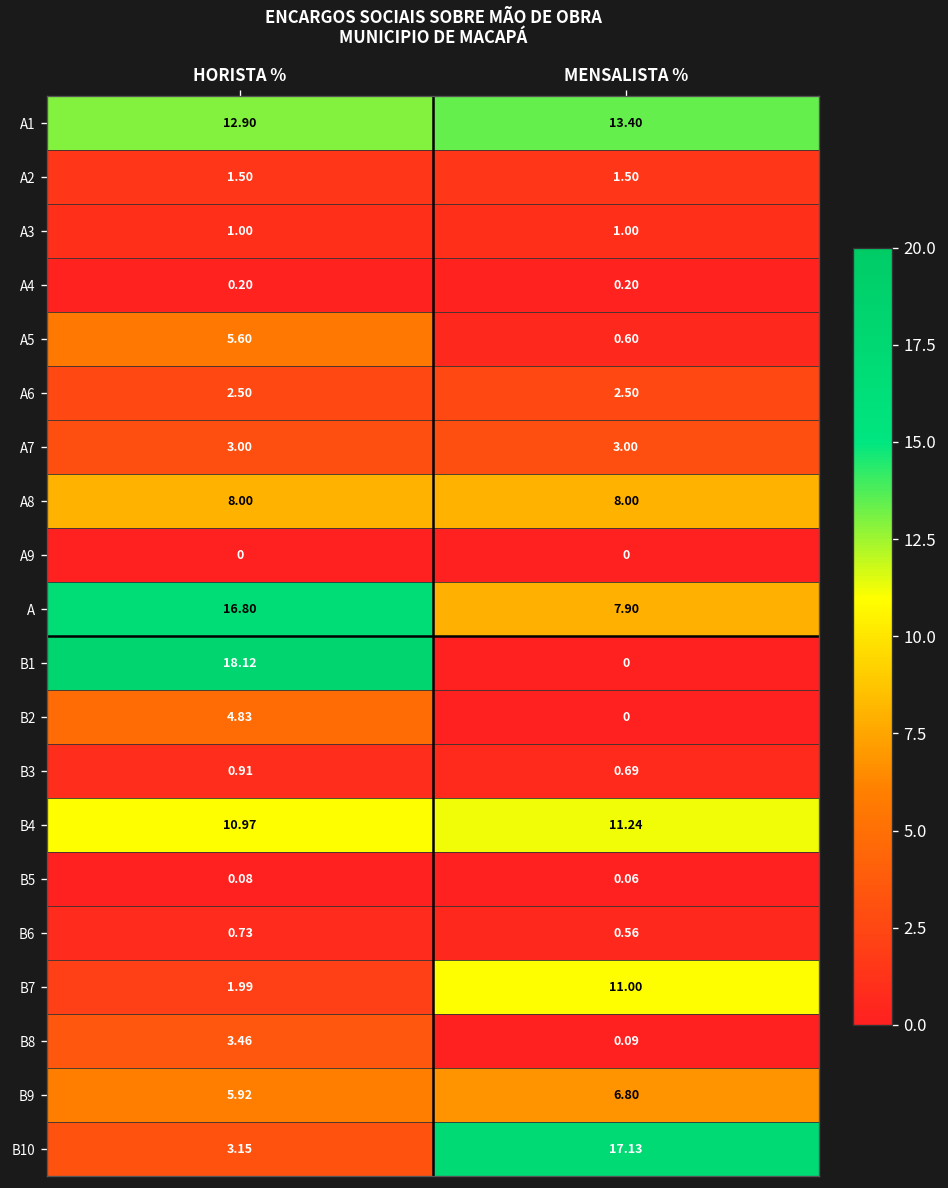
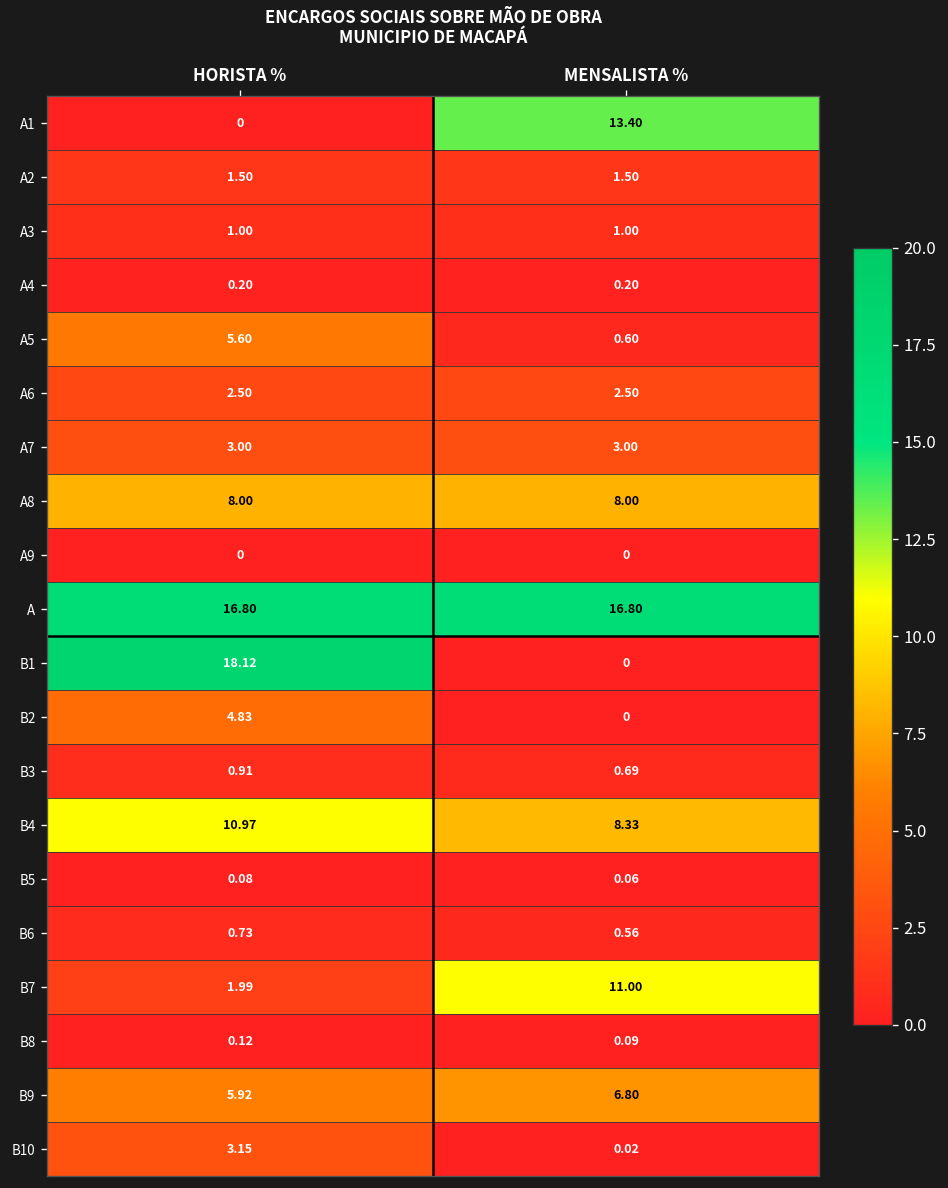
  {
    "A1": {
-     "HORISTA %": 12.90,
+     "HORISTA %": 0,
      "MENSALISTA %": 13.40
    },
    "A2": {
      "HORISTA %": 1.50,
      "MENSALISTA %": 1.50
    },
    "A3": {
      "HORISTA %": 1.00,
      "MENSALISTA %": 1.00
    },
    "A4": {
      "HORISTA %": 0.20,
      "MENSALISTA %": 0.20
    },
    "A5": {
      "HORISTA %": 5.60,
      "MENSALISTA %": 0.60
    },
    "A6": {
      "HORISTA %": 2.50,
      "MENSALISTA %": 2.50
    },
    "A7": {
      "HORISTA %": 3.00,
      "MENSALISTA %": 3.00
    },
    "A8": {
      "HORISTA %": 8.00,
      "MENSALISTA %": 8.00
    },
    "A9": {
      "HORISTA %": 0,
      "MENSALISTA %": 0
    },
    "A": {
      "HORISTA %": 16.80,
-     "MENSALISTA %": 7.90
+     "MENSALISTA %": 16.80
    },
    "B1": {
      "HORISTA %": 18.12,
      "MENSALISTA %": 0
    },
    "B2": {
      "HORISTA %": 4.83,
      "MENSALISTA %": 0
    },
    "B3": {
      "HORISTA %": 0.91,
      "MENSALISTA %": 0.69
    },
    "B4": {
      "HORISTA %": 10.97,
-     "MENSALISTA %": 11.24
+     "MENSALISTA %": 8.33
    },
    "B5": {
      "HORISTA %": 0.08,
      "MENSALISTA %": 0.06
    },
    "B6": {
      "HORISTA %": 0.73,
      "MENSALISTA %": 0.56
    },
    "B7": {
      "HORISTA %": 1.99,
      "MENSALISTA %": 11.00
    },
    "B8": {
-     "HORISTA %": 3.46,
+     "HORISTA %": 0.12,
      "MENSALISTA %": 0.09
    },
    "B9": {
      "HORISTA %": 5.92,
      "MENSALISTA %": 6.80
    },
    "B10": {
      "HORISTA %": 3.15,
-     "MENSALISTA %": 17.13
+     "MENSALISTA %": 0.02
    }
  }
